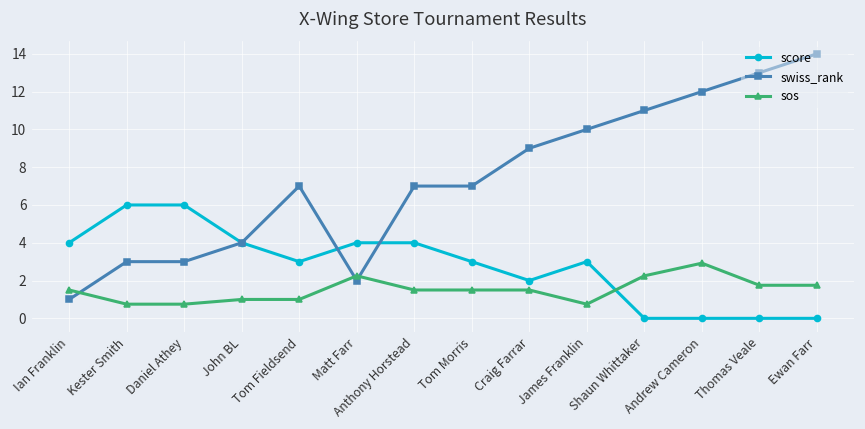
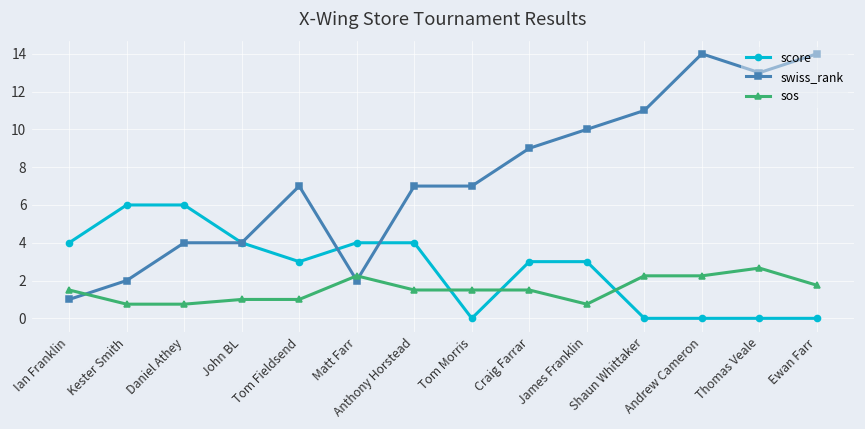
  {
    "score": {
      "Ian Franklin": 4,
      "Kester Smith": 6,
      "Daniel Athey": 6,
      "Tom Fieldsend": 3,
      "Matt Farr": 4,
      "Anthony Horstead": 4,
-     "Tom Morris": 3,
-     "Craig Farrar": 2,
+     "Tom Morris": 0,
+     "Craig Farrar": 3,
      "James Franklin": 3,
      "Shaun Whittaker": 0,
      "Andrew Cameron": 0,
      "Thomas Veale": 0,
      "Ewan Farr": 0
    },
    "swiss_rank": {
      "Ian Franklin": 1,
-     "Kester Smith": 3,
-     "Daniel Athey": 3,
+     "Kester Smith": 2,
+     "Daniel Athey": 4,
      "Tom Fieldsend": 7,
      "Matt Farr": 2,
      "Anthony Horstead": 7,
      "Tom Morris": 7,
      "Craig Farrar": 9,
      "James Franklin": 10,
      "Shaun Whittaker": 11,
-     "Andrew Cameron": 12
+     "Andrew Cameron": 14
    },
    "sos": {
      "Ian Franklin": 1.5,
      "Kester Smith": 0.8,
      "Daniel Athey": 0.8,
      "John BL": 1.0,
      "Tom Fieldsend": 1.0,
      "Matt Farr": 2.3,
      "Anthony Horstead": 1.5,
      "Tom Morris": 1.5,
      "Craig Farrar": 1.5,
      "James Franklin": 0.8,
      "Shaun Whittaker": 2.3,
-     "Andrew Cameron": 2.9,
-     "Thomas Veale": 1.8,
+     "Andrew Cameron": 2.3,
+     "Thomas Veale": 2.7,
      "Ewan Farr": 1.8
    }
  }
